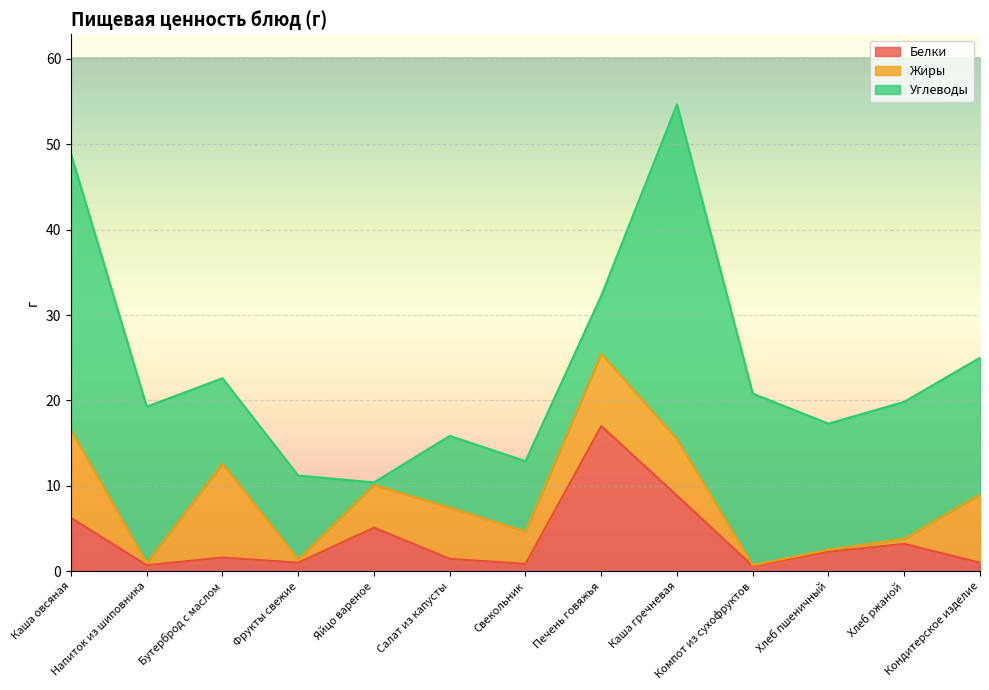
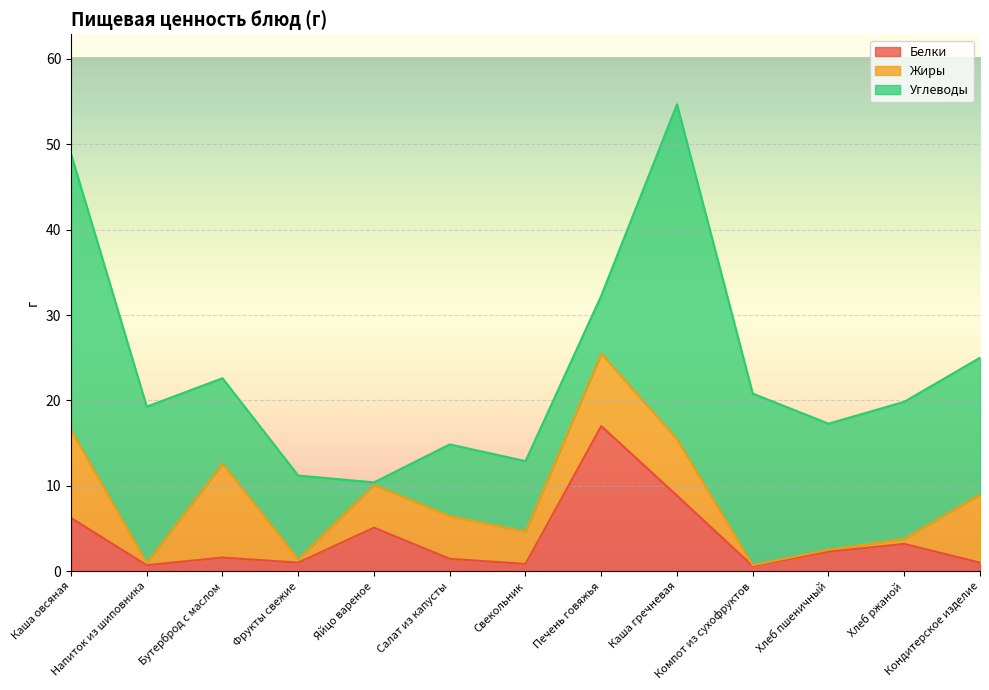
  {
    "Белки": {
      "Каша овсяная": 6,
      "Бутерброд с маслом": 2,
      "Фрукты свежие": 1,
      "Яйцо вареное": 5,
      "Салат из капусты": 1,
      "Свекольник": 1,
      "Печень говяжья": 17,
      "Каша гречневая": 9,
      "Хлеб ржаной": 3,
      "Кондитерское изделие": 1
    },
    "Жиры": {
      "Каша овсяная": 10,
      "Бутерброд с маслом": 11,
      "Фрукты свежие": 0,
      "Яйцо вареное": 5,
-     "Салат из капусты": 6,
+     "Салат из капусты": 5,
      "Свекольник": 4,
      "Печень говяжья": 8,
      "Каша гречневая": 7,
      "Хлеб ржаной": 1,
      "Кондитерское изделие": 8
    },
    "Углеводы": {
      "Каша овсяная": 32,
      "Напиток из шиповника": 18,
      "Бутерброд с маслом": 10,
      "Фрукты свежие": 10,
      "Яйцо вареное": 0,
      "Салат из капусты": 8,
      "Свекольник": 8,
      "Печень говяжья": 7,
      "Каша гречневая": 39,
      "Компот из сухофруктов": 20,
      "Хлеб пшеничный": 15,
      "Хлеб ржаной": 16,
      "Кондитерское изделие": 16
    }
  }
